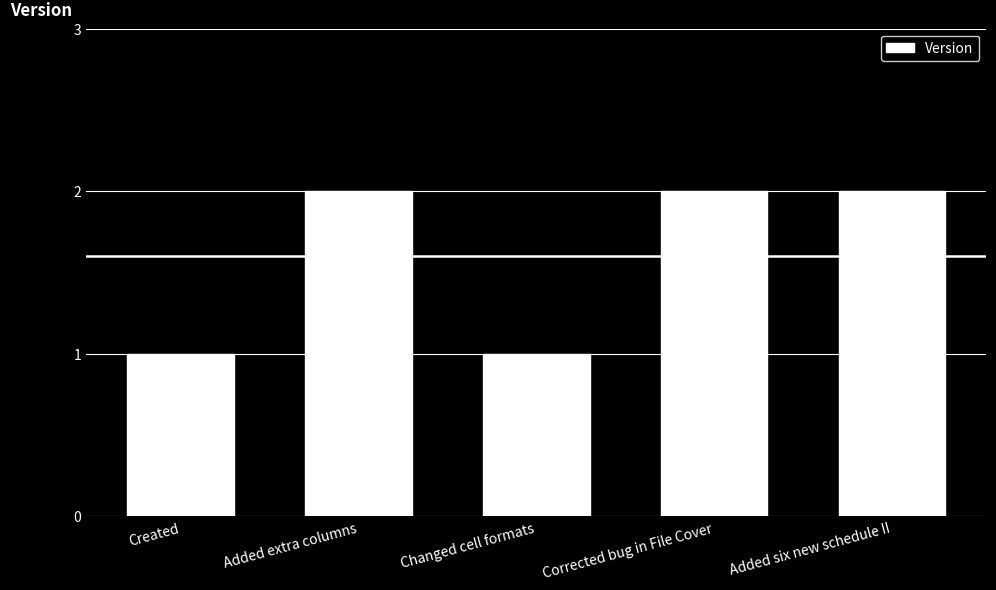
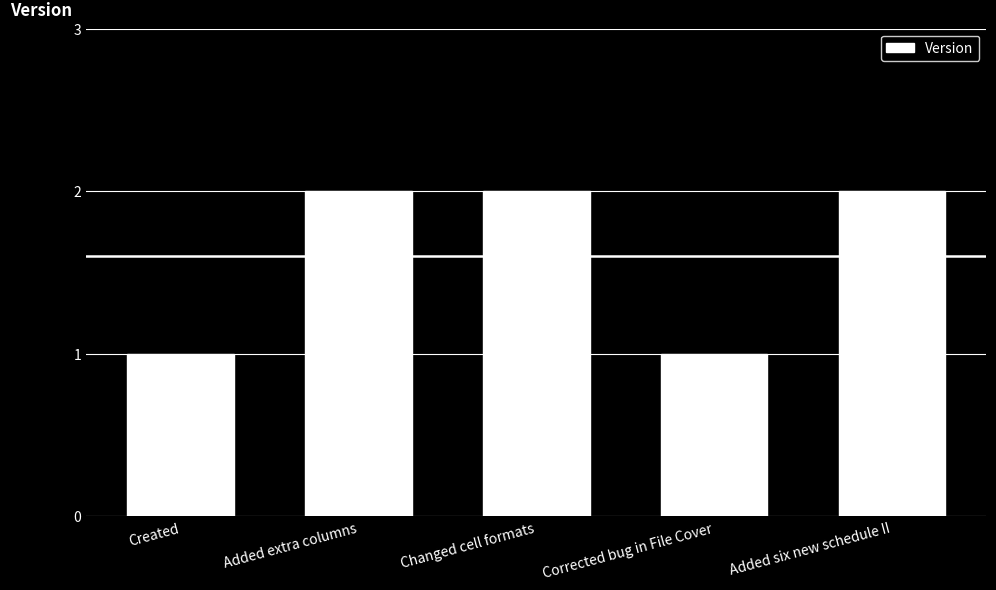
  {
    "Created": 1,
    "Added extra columns": 2,
-   "Changed cell formats": 1,
-   "Corrected bug in File Cover": 2,
+   "Changed cell formats": 2,
+   "Corrected bug in File Cover": 1,
    "Added six new schedule II": 2
  }
